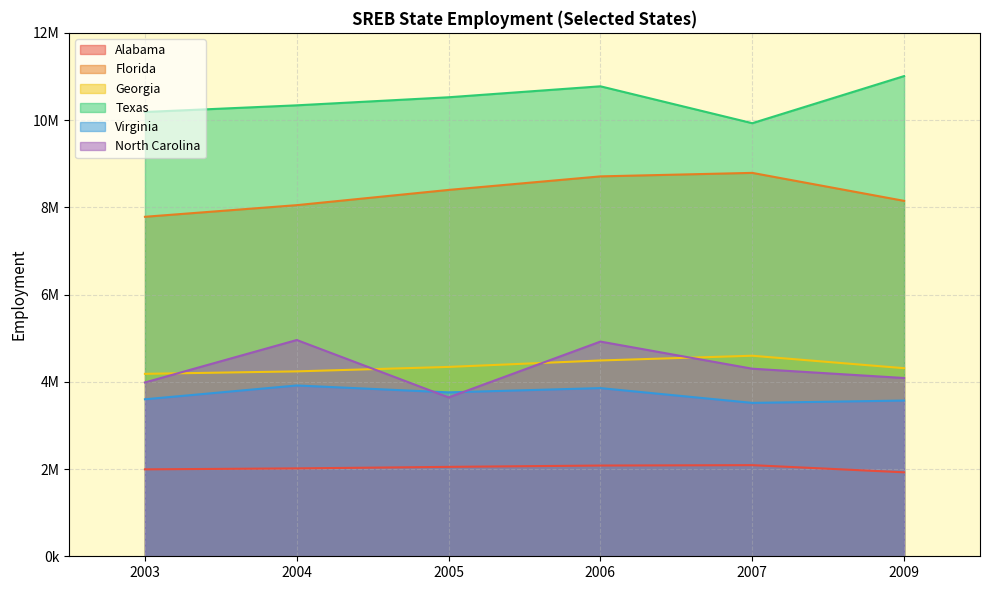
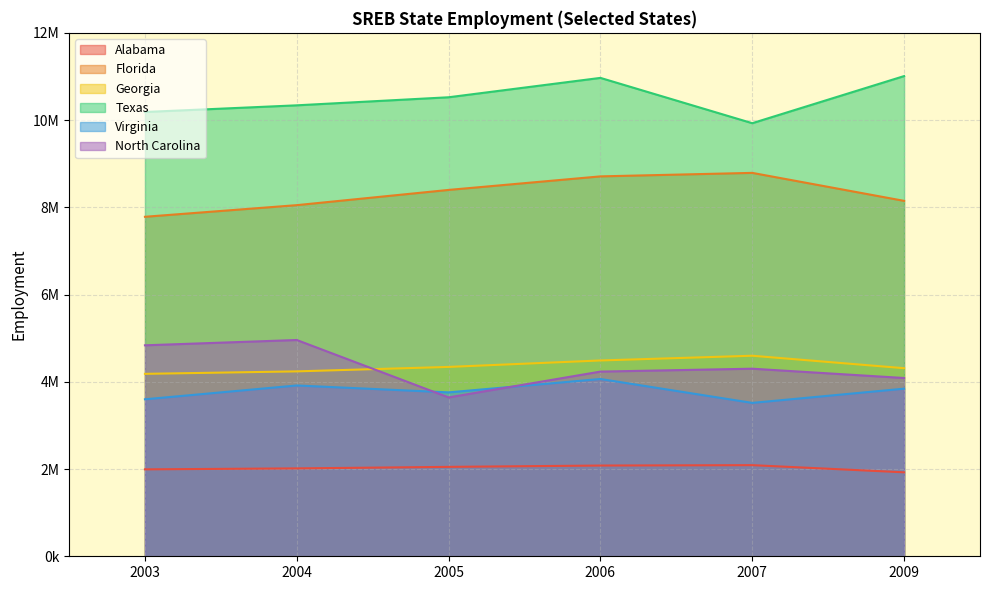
  {
    "Texas": {
      "2004": 10300000,
      "2005": 10500000,
-     "2006": 10800000,
+     "2006": 11000000,
      "2007": 9900000,
      "2009": 11000000
    },
    "Virginia": {
      "2003": 3600000,
      "2004": 3900000,
      "2005": 3800000,
-     "2006": 3900000,
+     "2006": 4100000,
      "2007": 3500000,
-     "2009": 3600000
+     "2009": 3800000
    },
    "North Carolina": {
-     "2003": 4000000,
+     "2003": 4800000,
      "2004": 5000000,
      "2005": 3600000,
-     "2006": 4900000,
+     "2006": 4200000,
      "2007": 4300000,
      "2009": 4100000
    }
  }
